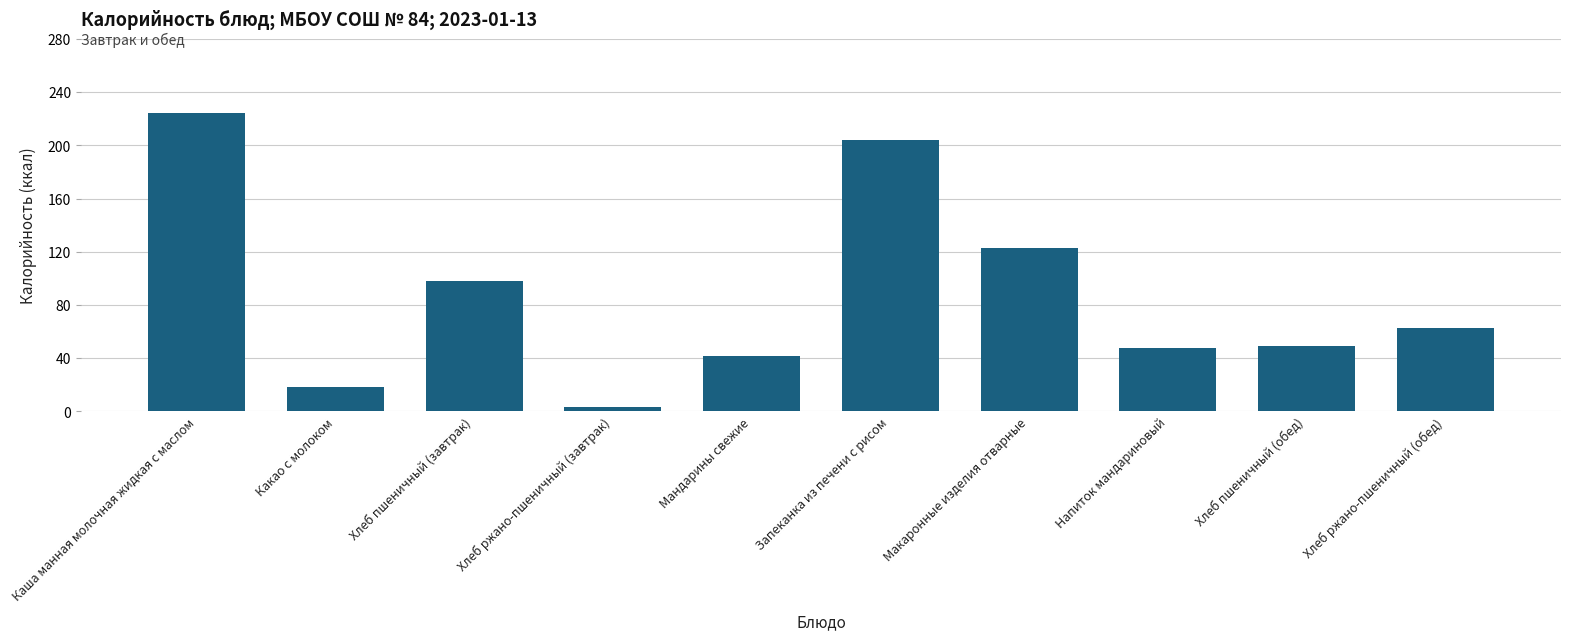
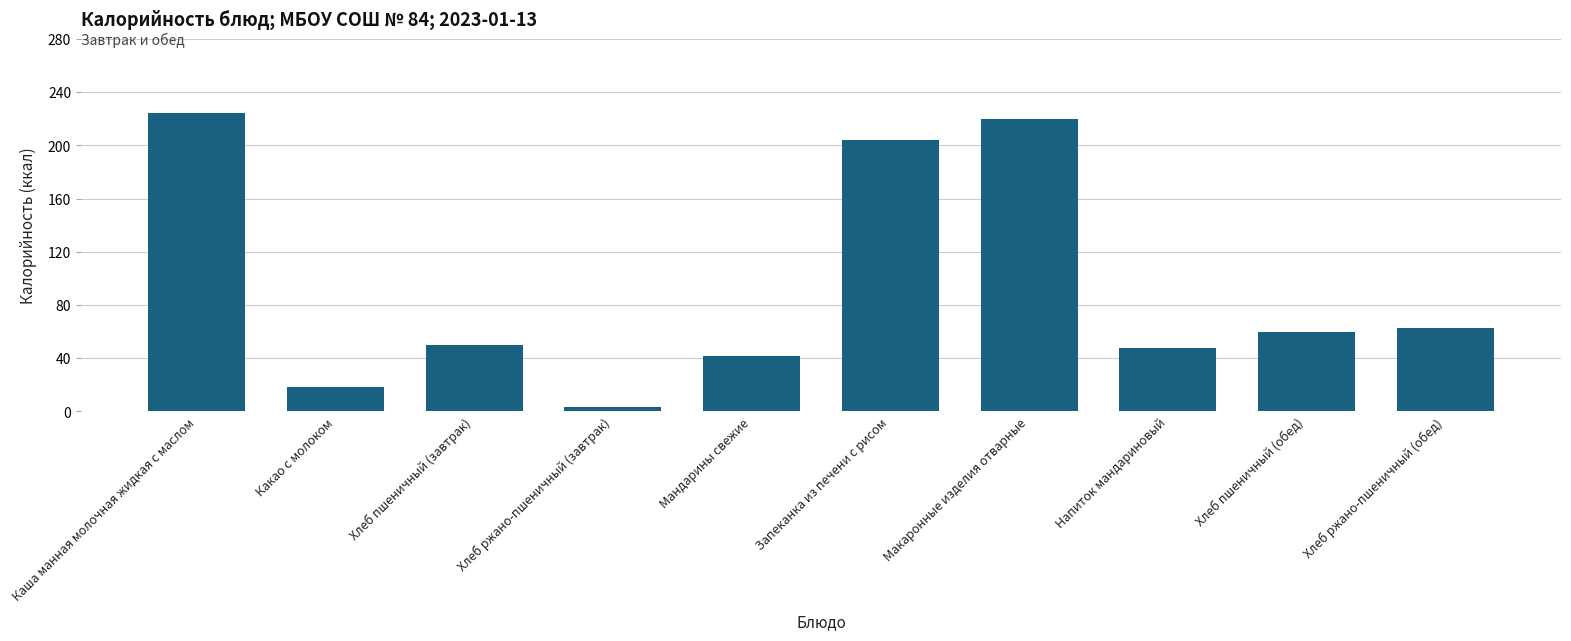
  {
    "Каша манная молочная жидкая с маслом": 225,
    "Какао с молоком": 19,
-   "Хлеб пшеничный (завтрак)": 98,
+   "Хлеб пшеничный (завтрак)": 50,
    "Хлеб ржано-пшеничный (завтрак)": 4,
    "Мандарины свежие": 42,
    "Запеканка из печени с рисом": 204,
-   "Макаронные изделия отварные": 123,
+   "Макаронные изделия отварные": 220,
    "Напиток мандариновый": 48,
-   "Хлеб пшеничный (обед)": 49,
+   "Хлеб пшеничный (обед)": 59,
    "Хлеб ржано-пшеничный (обед)": 63
  }
